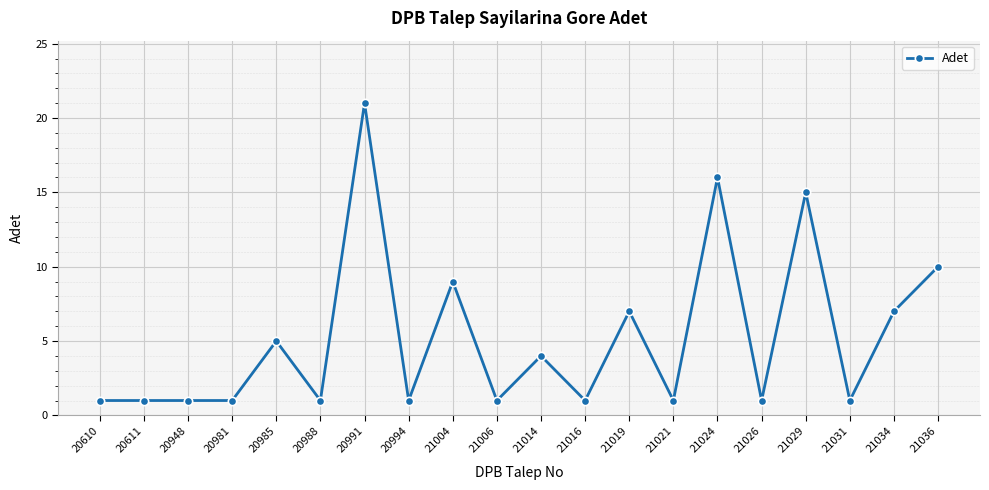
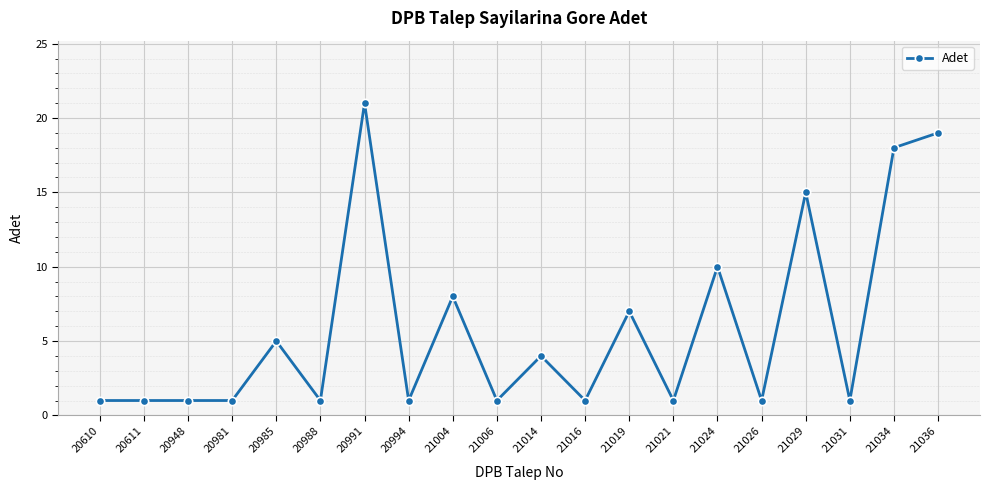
  {
    "20610": 1,
    "20611": 1,
    "20948": 1,
    "20981": 1,
    "20985": 5,
    "20988": 1,
    "20991": 21,
    "20994": 1,
-   "21004": 9,
+   "21004": 8,
    "21006": 1,
    "21014": 4,
    "21016": 1,
    "21019": 7,
    "21021": 1,
-   "21024": 16,
+   "21024": 10,
    "21026": 1,
    "21029": 15,
    "21031": 1,
-   "21034": 7,
-   "21036": 10
+   "21034": 18,
+   "21036": 19
  }
